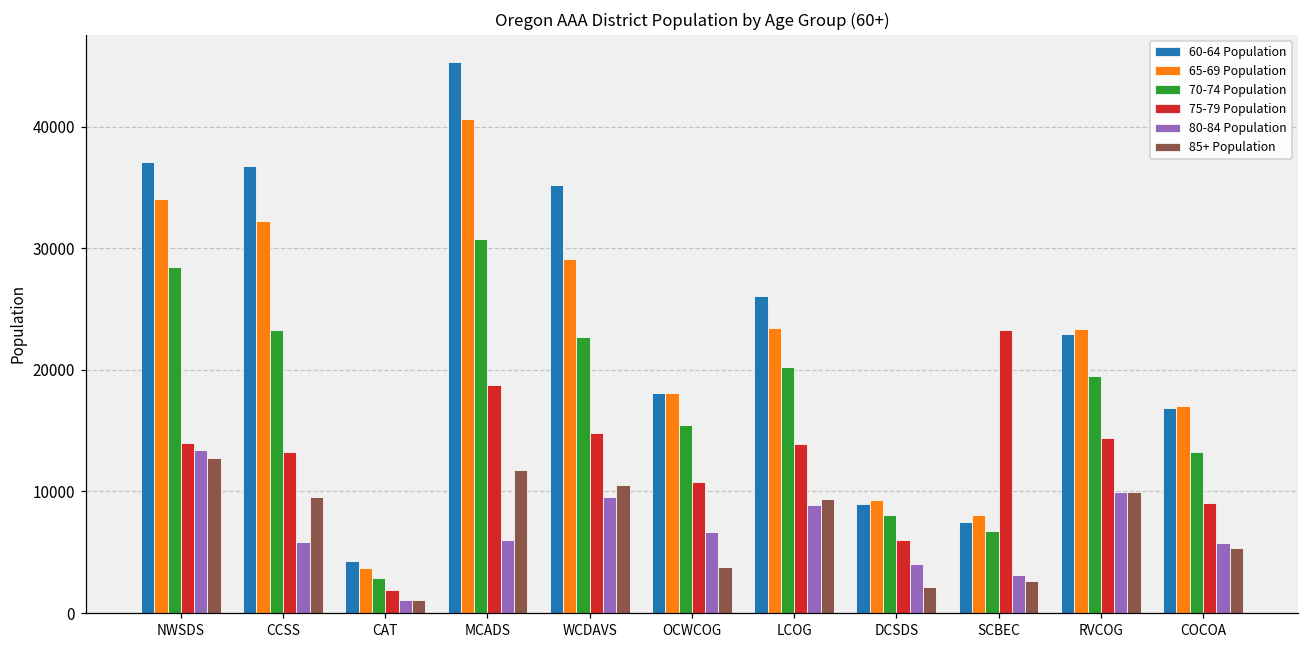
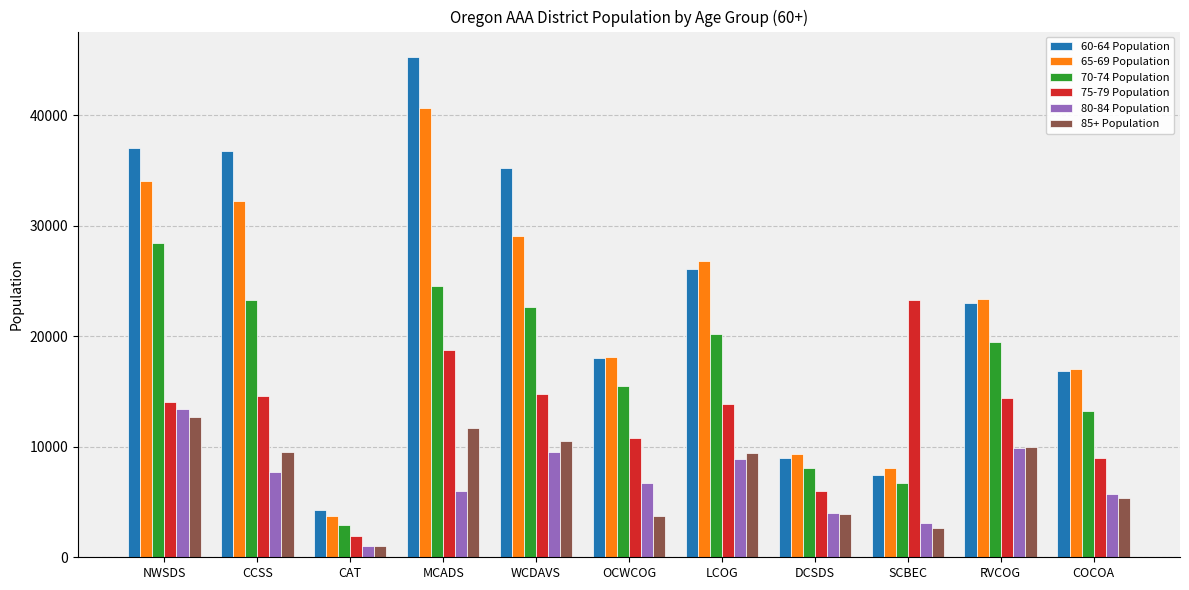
  {
    "60-64 Population": {
      "NWSDS": 37100,
      "CCSS": 36800,
      "CAT": 4300,
      "MCADS": 45300,
      "WCDAVS": 35200,
      "OCWCOG": 18100,
      "LCOG": 26100,
      "DCSDS": 9000,
      "SCBEC": 7500,
      "RVCOG": 23000,
      "COCOA": 16800
    },
    "65-69 Population": {
      "NWSDS": 34100,
      "CCSS": 32200,
      "CAT": 3700,
      "MCADS": 40700,
      "WCDAVS": 29100,
      "OCWCOG": 18100,
-     "LCOG": 23400,
+     "LCOG": 26800,
      "DCSDS": 9300,
      "SCBEC": 8000,
      "RVCOG": 23400,
      "COCOA": 17000
    },
    "70-74 Population": {
      "NWSDS": 28500,
      "CCSS": 23300,
      "CAT": 2900,
-     "MCADS": 30800,
+     "MCADS": 24600,
      "WCDAVS": 22700,
      "OCWCOG": 15500,
      "LCOG": 20200,
      "DCSDS": 8100,
      "SCBEC": 6700,
      "RVCOG": 19500,
      "COCOA": 13300
    },
    "75-79 Population": {
      "NWSDS": 14000,
-     "CCSS": 13200,
+     "CCSS": 14600,
      "CAT": 1900,
      "MCADS": 18700,
      "WCDAVS": 14800,
      "OCWCOG": 10800,
      "LCOG": 13900,
      "DCSDS": 6000,
      "SCBEC": 23300,
      "RVCOG": 14400,
      "COCOA": 9000
    },
    "80-84 Population": {
      "NWSDS": 13400,
-     "CCSS": 5800,
+     "CCSS": 7700,
      "CAT": 1100,
      "MCADS": 6000,
      "WCDAVS": 9500,
      "OCWCOG": 6700,
      "LCOG": 8900,
      "DCSDS": 4000,
      "SCBEC": 3100,
      "RVCOG": 9900,
      "COCOA": 5700
    },
    "85+ Population": {
      "NWSDS": 12700,
      "CCSS": 9600,
      "CAT": 1100,
      "MCADS": 11700,
      "WCDAVS": 10600,
      "OCWCOG": 3800,
      "LCOG": 9400,
-     "DCSDS": 2100,
+     "DCSDS": 3900,
      "SCBEC": 2700,
      "RVCOG": 10000,
      "COCOA": 5400
    }
  }
